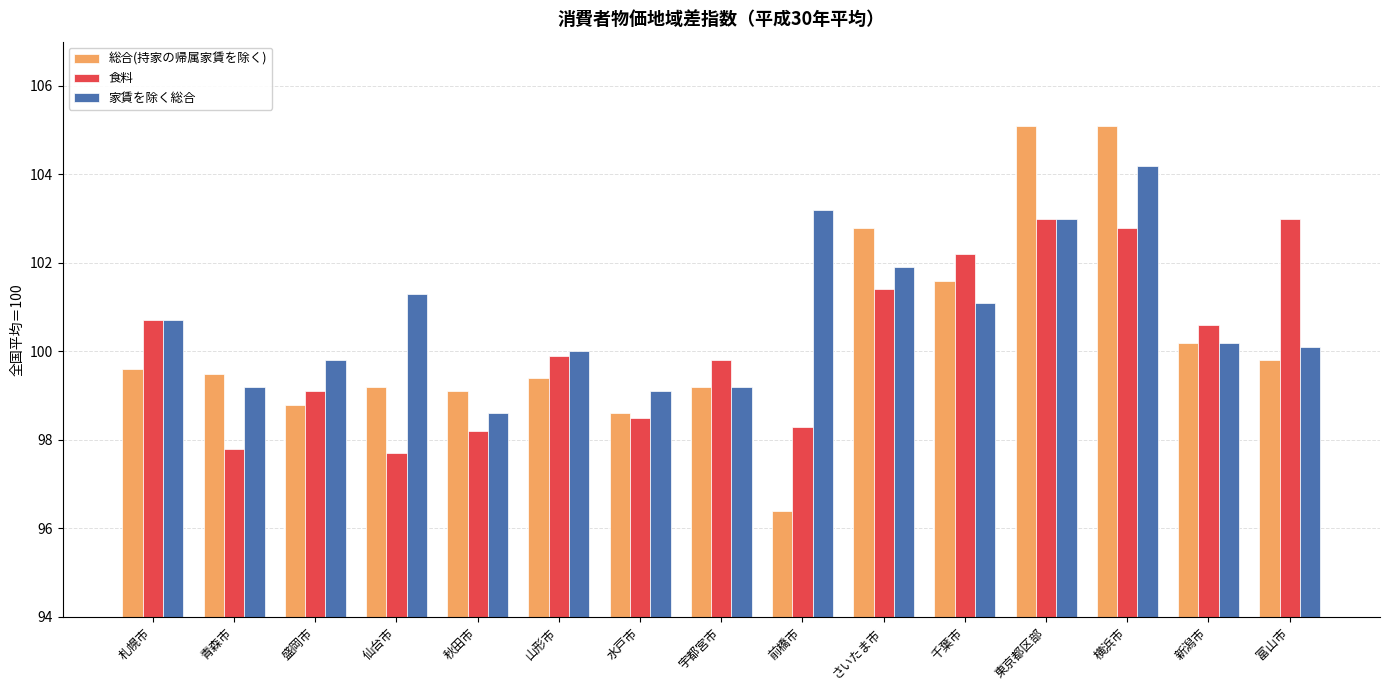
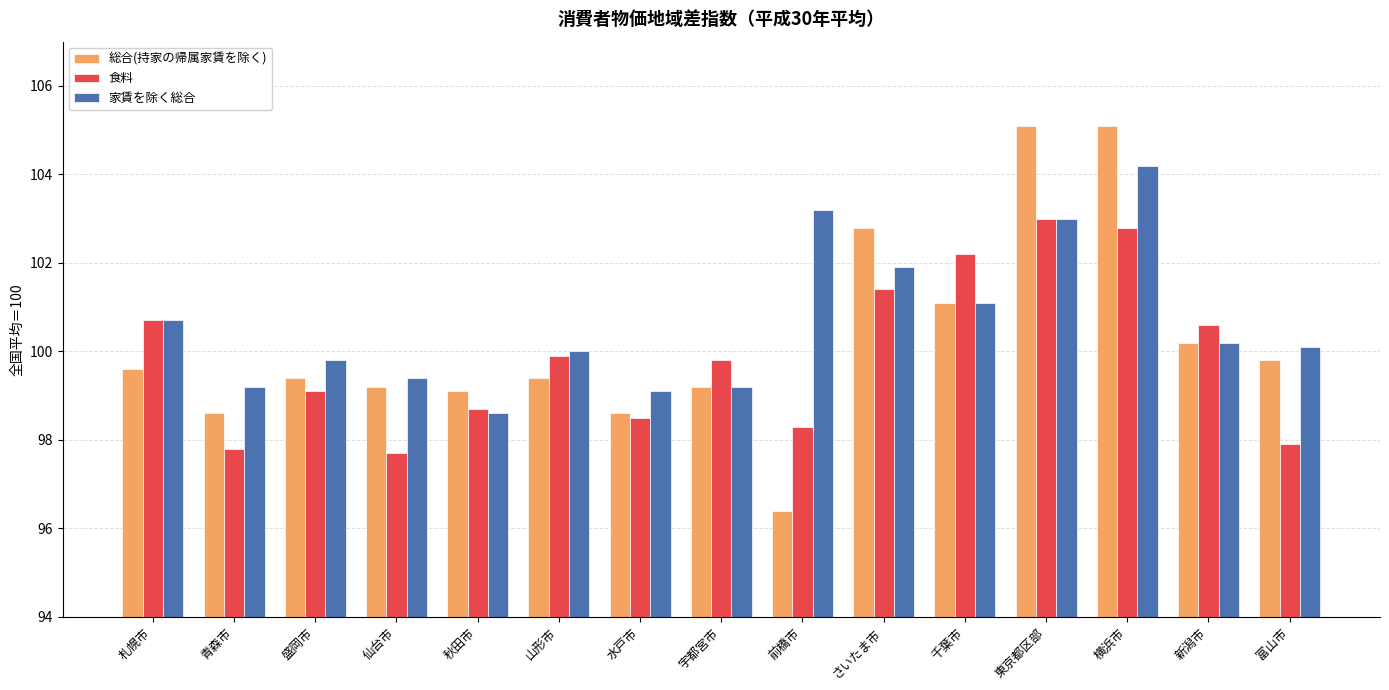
  {
    "総合(持家の帰属家賃を除く)": {
      "札幌市": 99.6,
-     "青森市": 99.5,
-     "盛岡市": 98.8,
+     "青森市": 98.6,
+     "盛岡市": 99.4,
      "仙台市": 99.2,
      "秋田市": 99.1,
      "山形市": 99.4,
      "水戸市": 98.6,
      "宇都宮市": 99.2,
      "前橋市": 96.4,
      "さいたま市": 102.8,
-     "千葉市": 101.6,
+     "千葉市": 101.1,
      "東京都区部": 105.1,
      "横浜市": 105.1,
      "新潟市": 100.2,
      "富山市": 99.8
    },
    "食料": {
      "札幌市": 100.7,
      "青森市": 97.8,
      "盛岡市": 99.1,
      "仙台市": 97.7,
-     "秋田市": 98.2,
+     "秋田市": 98.7,
      "山形市": 99.9,
      "水戸市": 98.5,
      "宇都宮市": 99.8,
      "前橋市": 98.3,
      "さいたま市": 101.4,
      "千葉市": 102.2,
      "東京都区部": 103.0,
      "横浜市": 102.8,
      "新潟市": 100.6,
-     "富山市": 103.0
+     "富山市": 97.9
    },
    "家賃を除く総合": {
      "札幌市": 100.7,
      "青森市": 99.2,
      "盛岡市": 99.8,
-     "仙台市": 101.3,
+     "仙台市": 99.4,
      "秋田市": 98.6,
      "山形市": 100.0,
      "水戸市": 99.1,
      "宇都宮市": 99.2,
      "前橋市": 103.2,
      "さいたま市": 101.9,
      "千葉市": 101.1,
      "東京都区部": 103.0,
      "横浜市": 104.2,
      "新潟市": 100.2,
      "富山市": 100.1
    }
  }
